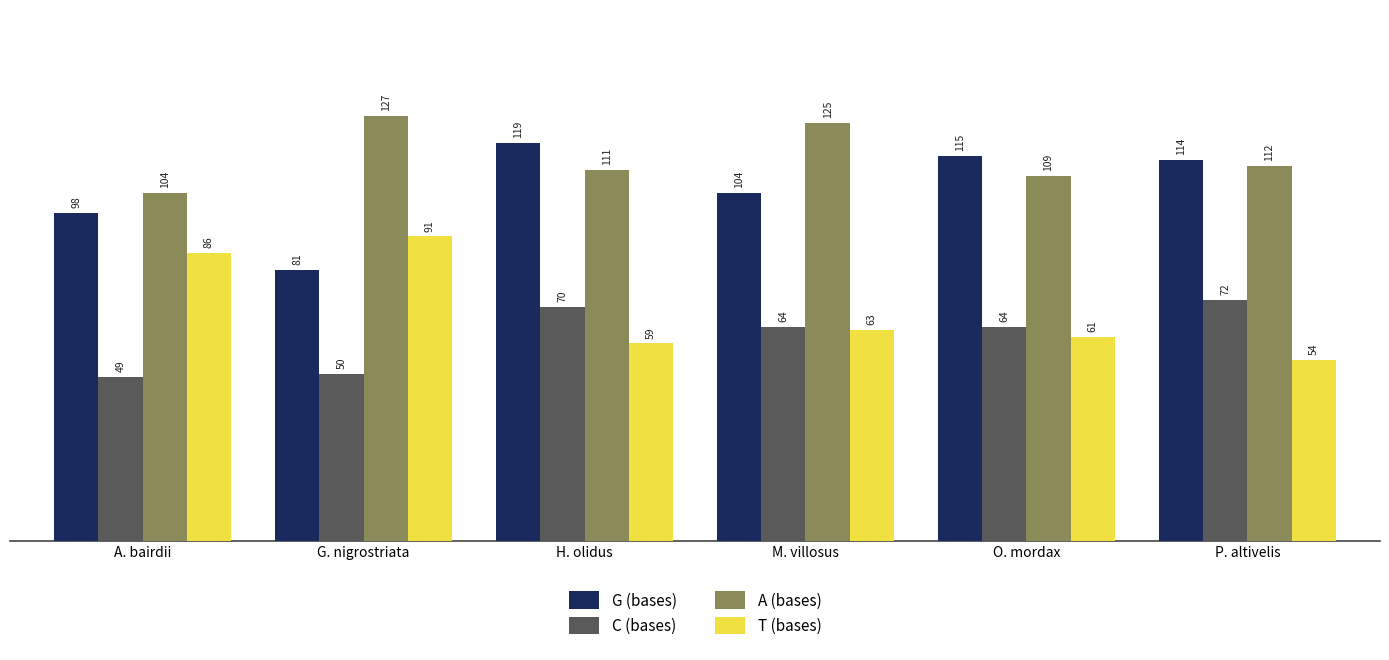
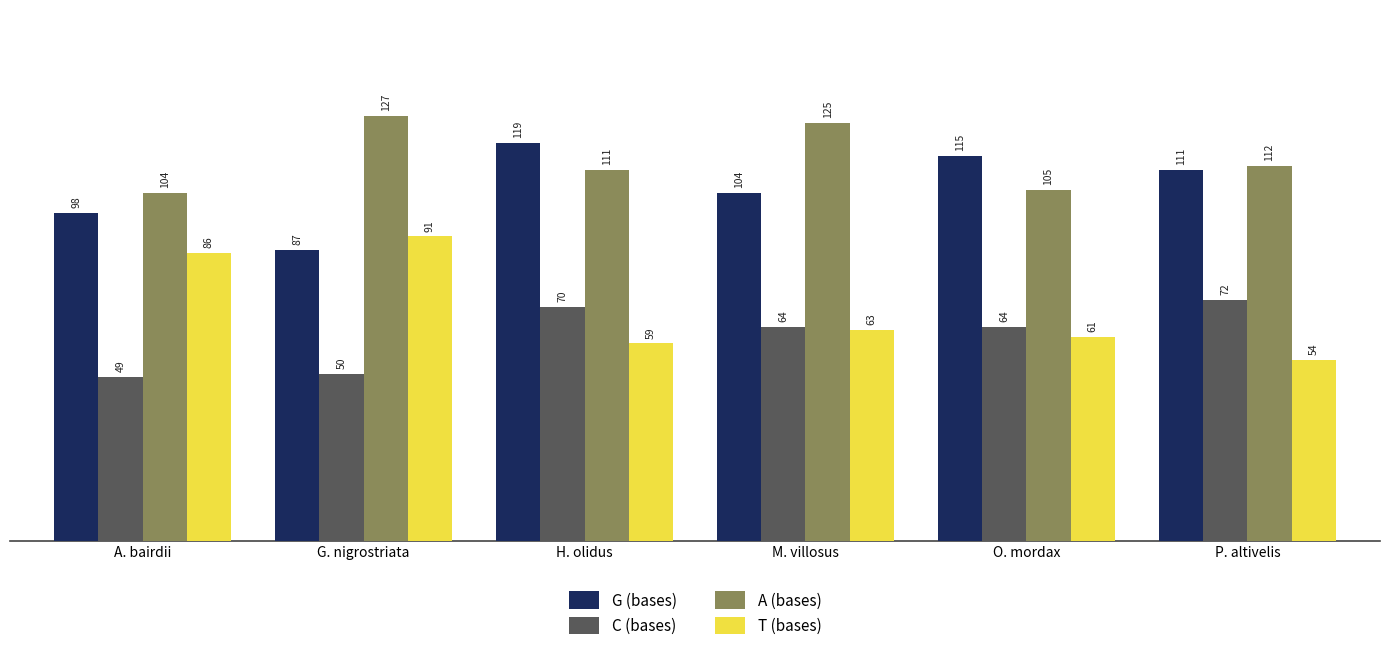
  {
    "G (bases)": {
      "A. bairdii": 98,
-     "G. nigrostriata": 81,
+     "G. nigrostriata": 87,
      "H. olidus": 119,
      "M. villosus": 104,
      "O. mordax": 115,
-     "P. altivelis": 114
+     "P. altivelis": 111
    },
    "C (bases)": {
      "A. bairdii": 49,
      "G. nigrostriata": 50,
      "H. olidus": 70,
      "M. villosus": 64,
      "O. mordax": 64,
      "P. altivelis": 72
    },
    "A (bases)": {
      "A. bairdii": 104,
      "G. nigrostriata": 127,
      "H. olidus": 111,
      "M. villosus": 125,
-     "O. mordax": 109,
+     "O. mordax": 105,
      "P. altivelis": 112
    },
    "T (bases)": {
      "A. bairdii": 86,
      "G. nigrostriata": 91,
      "H. olidus": 59,
      "M. villosus": 63,
      "O. mordax": 61,
      "P. altivelis": 54
    }
  }
